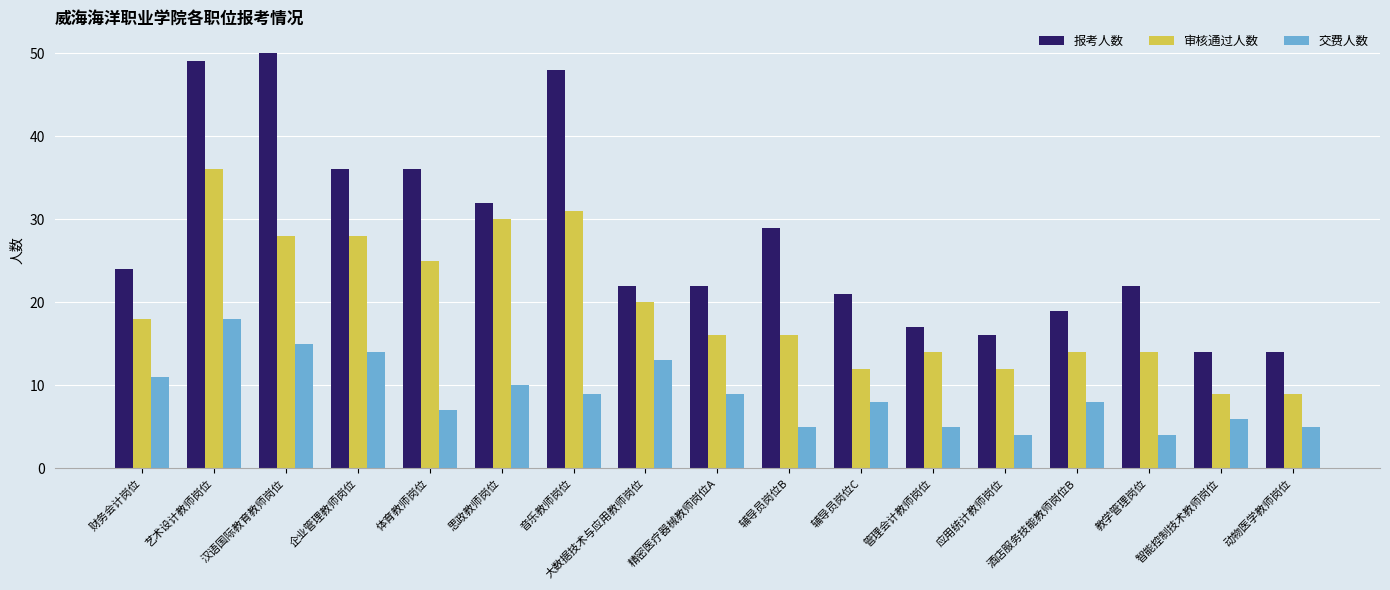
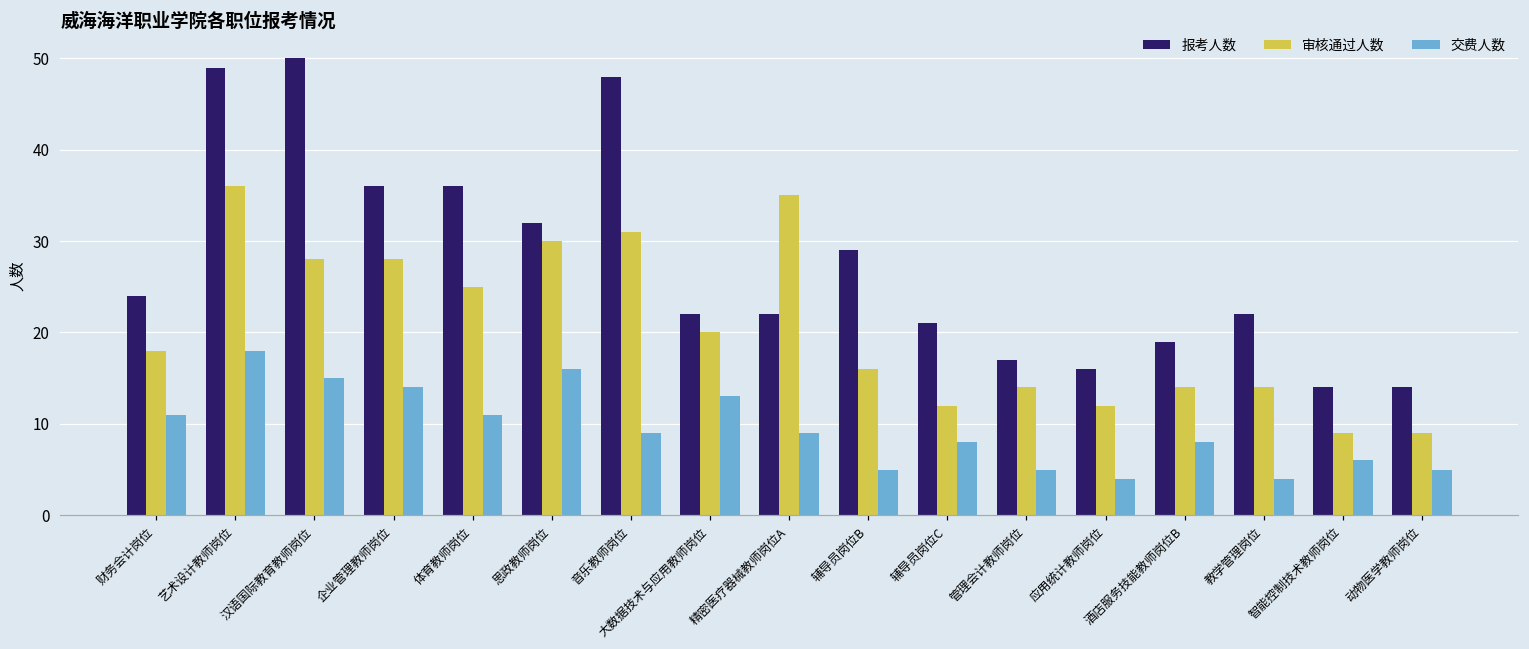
  {
    "报考人数": {
      "财务会计岗位": 24,
      "艺术设计教师岗位": 49,
      "汉语国际教育教师岗位": 50,
      "企业管理教师岗位": 36,
      "体育教师岗位": 36,
      "思政教师岗位": 32,
      "音乐教师岗位": 48,
      "大数据技术与应用教师岗位": 22,
      "精密医疗器械教师岗位A": 22,
      "辅导员岗位B": 29,
      "辅导员岗位C": 21,
      "管理会计教师岗位": 17,
      "应用统计教师岗位": 16,
      "酒店服务技能教师岗位B": 19,
      "教学管理岗位": 22,
      "智能控制技术教师岗位": 14,
      "动物医学教师岗位": 14
    },
    "审核通过人数": {
      "财务会计岗位": 18,
      "艺术设计教师岗位": 36,
      "汉语国际教育教师岗位": 28,
      "企业管理教师岗位": 28,
      "体育教师岗位": 25,
      "思政教师岗位": 30,
      "音乐教师岗位": 31,
      "大数据技术与应用教师岗位": 20,
-     "精密医疗器械教师岗位A": 16,
+     "精密医疗器械教师岗位A": 35,
      "辅导员岗位B": 16,
      "辅导员岗位C": 12,
      "管理会计教师岗位": 14,
      "应用统计教师岗位": 12,
      "酒店服务技能教师岗位B": 14,
      "教学管理岗位": 14,
      "智能控制技术教师岗位": 9,
      "动物医学教师岗位": 9
    },
    "交费人数": {
      "财务会计岗位": 11,
      "艺术设计教师岗位": 18,
      "汉语国际教育教师岗位": 15,
      "企业管理教师岗位": 14,
-     "体育教师岗位": 7,
-     "思政教师岗位": 10,
+     "体育教师岗位": 11,
+     "思政教师岗位": 16,
      "音乐教师岗位": 9,
      "大数据技术与应用教师岗位": 13,
      "精密医疗器械教师岗位A": 9,
      "辅导员岗位B": 5,
      "辅导员岗位C": 8,
      "管理会计教师岗位": 5,
      "应用统计教师岗位": 4,
      "酒店服务技能教师岗位B": 8,
      "教学管理岗位": 4,
      "智能控制技术教师岗位": 6,
      "动物医学教师岗位": 5
    }
  }
